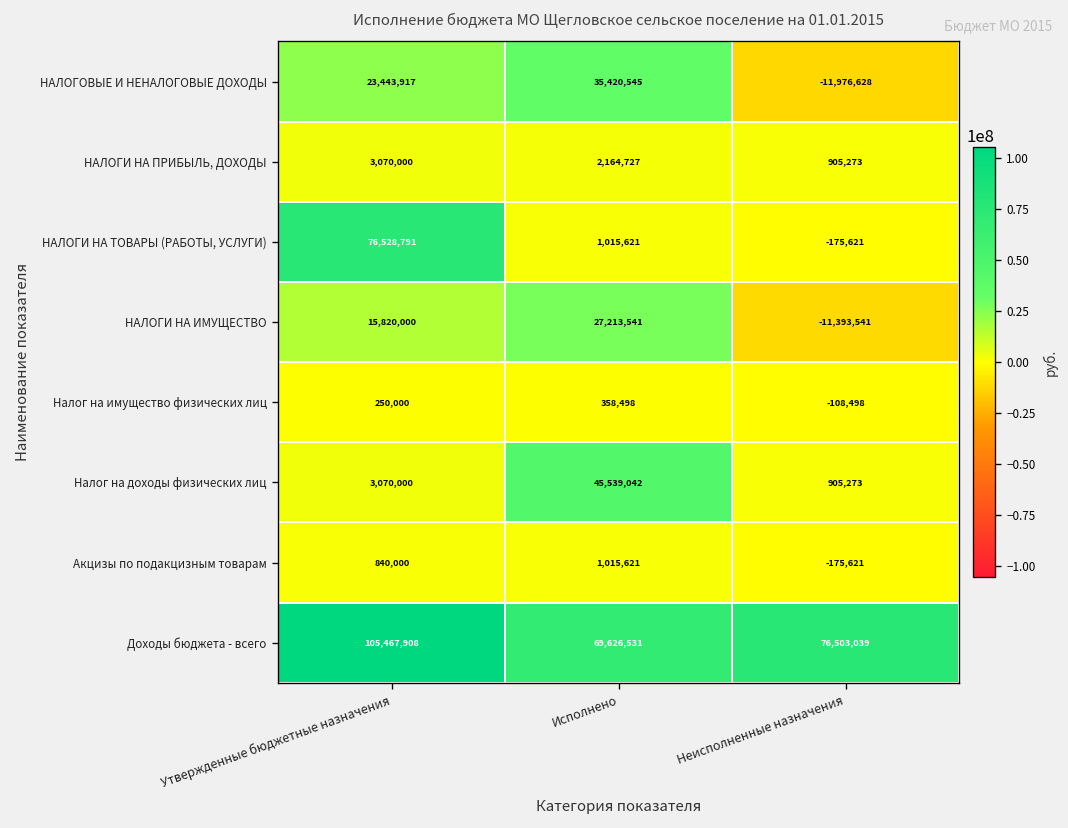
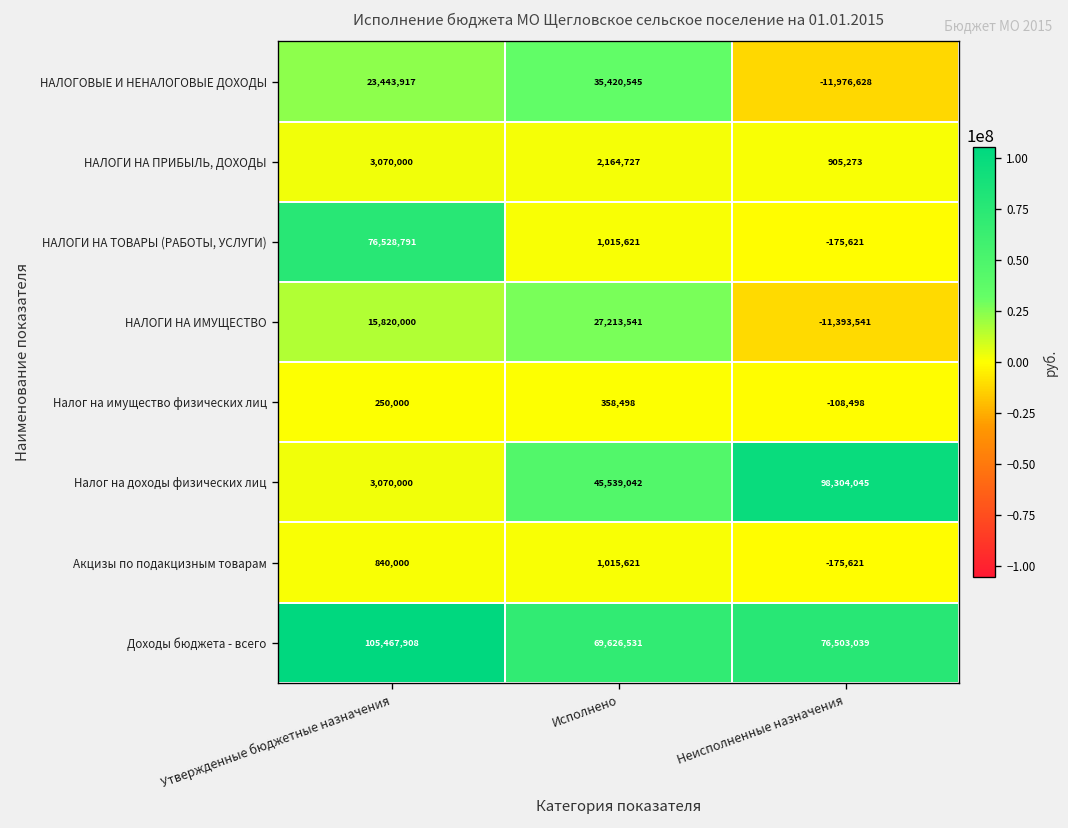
  {
    "НАЛОГОВЫЕ И НЕНАЛОГОВЫЕ ДОХОДЫ": {
      "Утвержденные бюджетные назначения": "23,443,917",
      "Исполнено": "35,420,545",
      "Неисполненные назначения": "-11,976,628"
    },
    "НАЛОГИ НА ПРИБЫЛЬ, ДОХОДЫ": {
      "Утвержденные бюджетные назначения": "3,070,000",
      "Исполнено": "2,164,727",
      "Неисполненные назначения": "905,273"
    },
    "НАЛОГИ НА ТОВАРЫ (РАБОТЫ, УСЛУГИ)": {
      "Утвержденные бюджетные назначения": "76,528,791",
      "Исполнено": "1,015,621",
      "Неисполненные назначения": "-175,621"
    },
    "НАЛОГИ НА ИМУЩЕСТВО": {
      "Утвержденные бюджетные назначения": "15,820,000",
      "Исполнено": "27,213,541",
      "Неисполненные назначения": "-11,393,541"
    },
    "Налог на имущество физических лиц": {
      "Утвержденные бюджетные назначения": "250,000",
      "Исполнено": "358,498",
      "Неисполненные назначения": "-108,498"
    },
    "Налог на доходы физических лиц": {
      "Утвержденные бюджетные назначения": "3,070,000",
      "Исполнено": "45,539,042",
-     "Неисполненные назначения": "905,273"
+     "Неисполненные назначения": "98,304,045"
    },
    "Акцизы по подакцизным товарам": {
      "Утвержденные бюджетные назначения": "840,000",
      "Исполнено": "1,015,621",
      "Неисполненные назначения": "-175,621"
    },
    "Доходы бюджета - всего": {
      "Утвержденные бюджетные назначения": "105,467,908",
      "Исполнено": "69,626,531",
      "Неисполненные назначения": "76,503,039"
    }
  }
